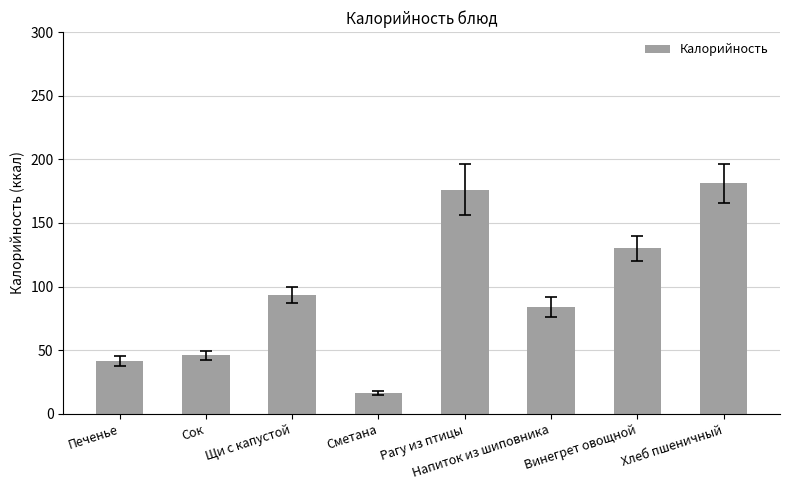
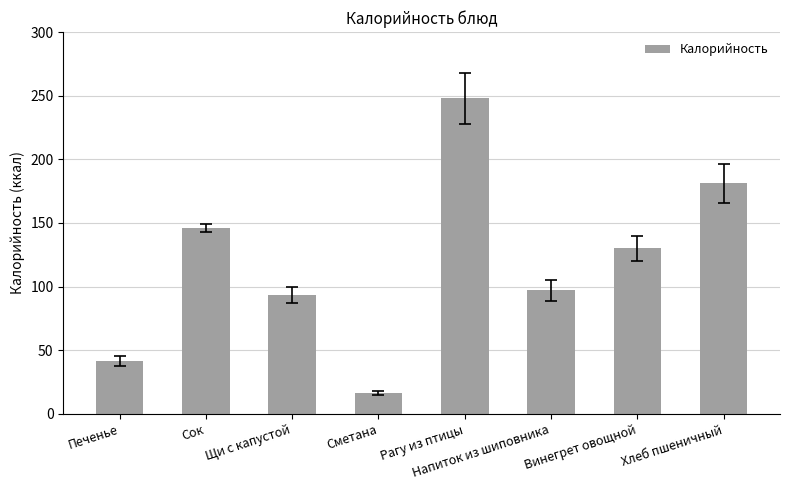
  {
    "Калорийность": {
      "Печенье": 42,
-     "Сок": 46,
+     "Сок": 146,
      "Щи с капустой": 93,
      "Сметана": 16,
-     "Рагу из птицы": 176,
-     "Напиток из шиповника": 84,
+     "Рагу из птицы": 248,
+     "Напиток из шиповника": 97,
      "Винегрет овощной": 130,
      "Хлеб пшеничный": 181
    }
  }
